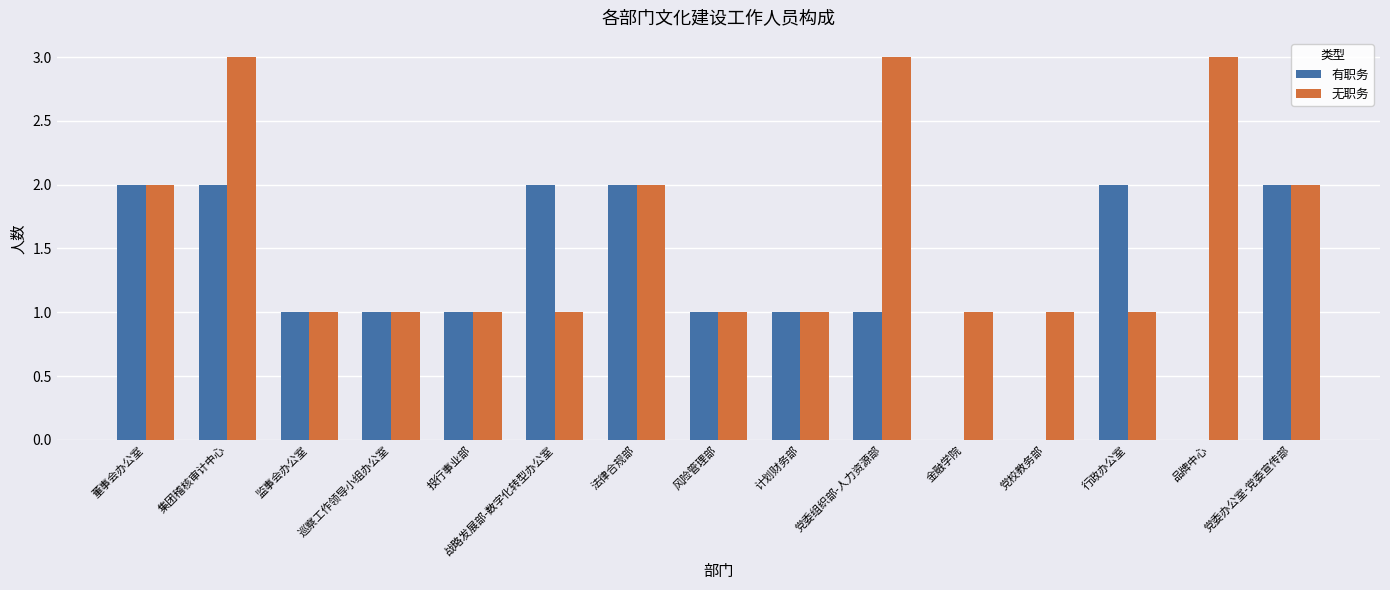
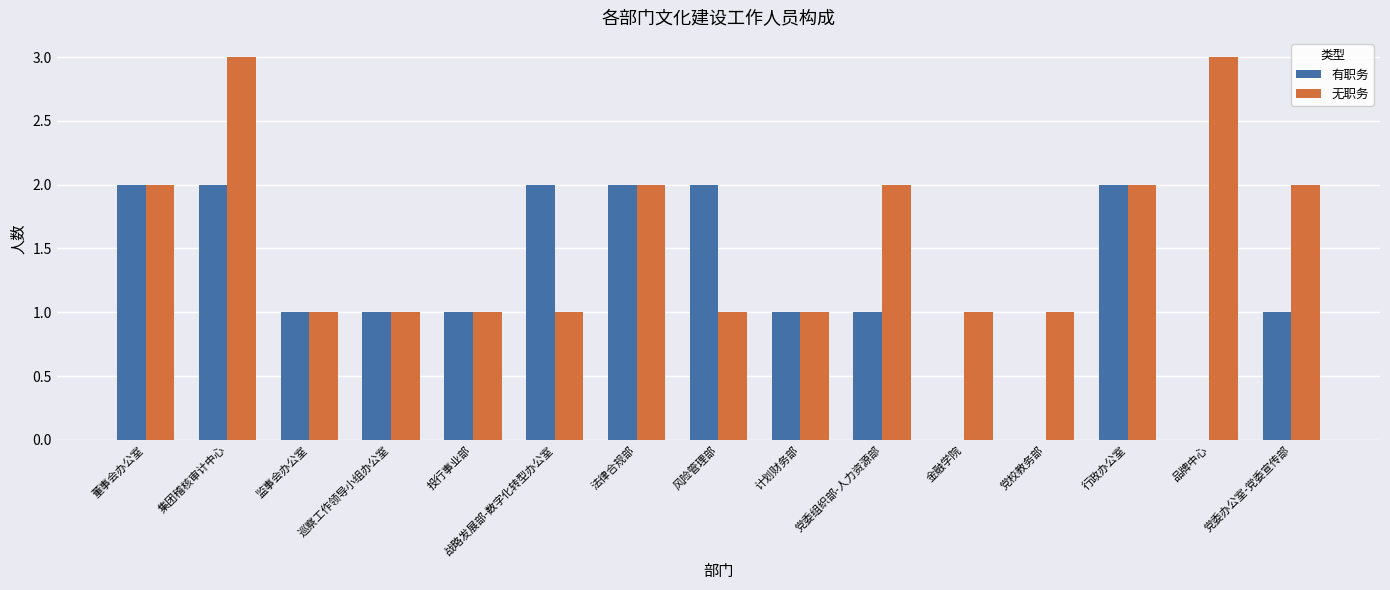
  {
    "有职务": {
      "董事会办公室": 2,
      "集团稽核审计中心": 2,
      "监事会办公室": 1,
      "巡察工作领导小组办公室": 1,
      "投行事业部": 1,
      "战略发展部-数字化转型办公室": 2,
      "法律合规部": 2,
-     "风险管理部": 1,
+     "风险管理部": 2,
      "计划财务部": 1,
      "党委组织部-人力资源部": 1,
      "金融学院": 0,
      "党校教务部": 0,
      "行政办公室": 2,
      "品牌中心": 0,
-     "党委办公室-党委宣传部": 2
+     "党委办公室-党委宣传部": 1
    },
    "无职务": {
      "董事会办公室": 2,
      "集团稽核审计中心": 3,
      "监事会办公室": 1,
      "巡察工作领导小组办公室": 1,
      "投行事业部": 1,
      "战略发展部-数字化转型办公室": 1,
      "法律合规部": 2,
      "风险管理部": 1,
      "计划财务部": 1,
-     "党委组织部-人力资源部": 3,
+     "党委组织部-人力资源部": 2,
      "金融学院": 1,
      "党校教务部": 1,
-     "行政办公室": 1,
+     "行政办公室": 2,
      "品牌中心": 3,
      "党委办公室-党委宣传部": 2
    }
  }
